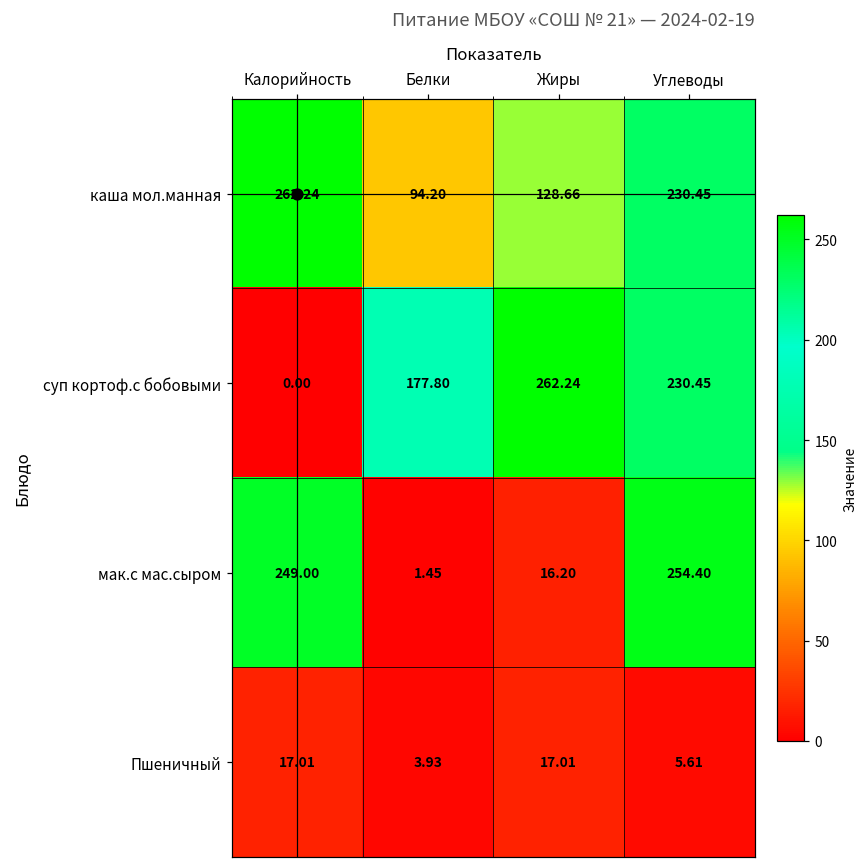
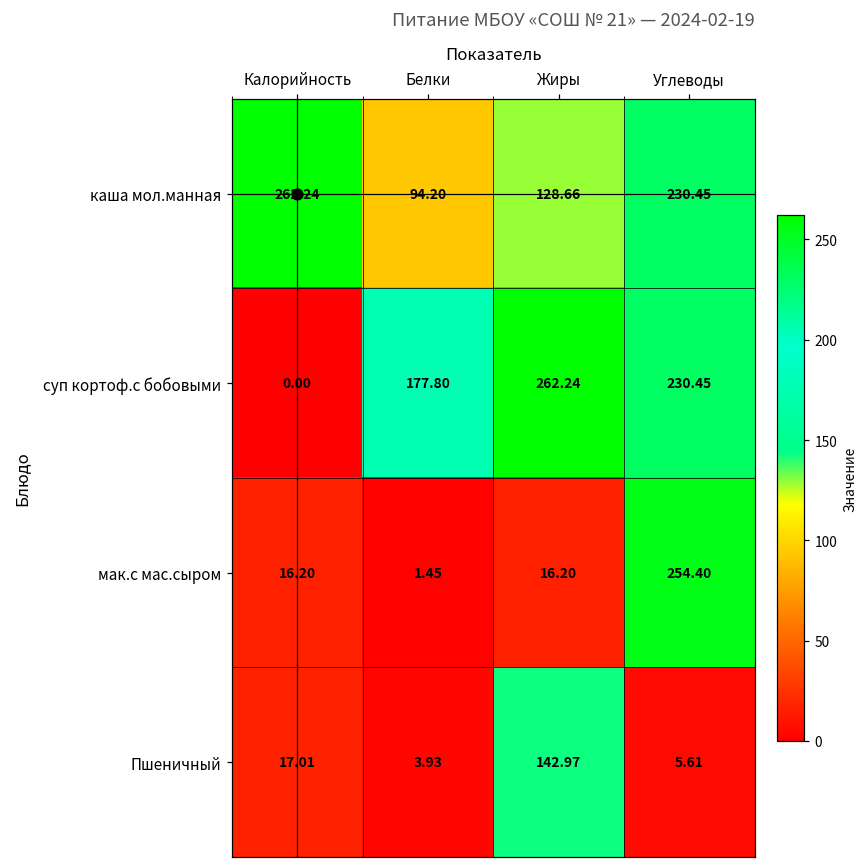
  {
    "каша мол.манная": {
      "Белки": 94.20,
      "Жиры": 128.66,
      "Углеводы": 230.45
    },
    "суп кортоф.с бобовыми": {
      "Калорийность": 0.00,
      "Белки": 177.80,
      "Жиры": 262.24,
      "Углеводы": 230.45
    },
    "мак.с мас.сыром": {
-     "Калорийность": 249.00,
+     "Калорийность": 16.20,
      "Белки": 1.45,
      "Жиры": 16.20,
      "Углеводы": 254.40
    },
    "Пшеничный": {
      "Калорийность": 17.01,
      "Белки": 3.93,
-     "Жиры": 17.01,
+     "Жиры": 142.97,
      "Углеводы": 5.61
    }
  }
